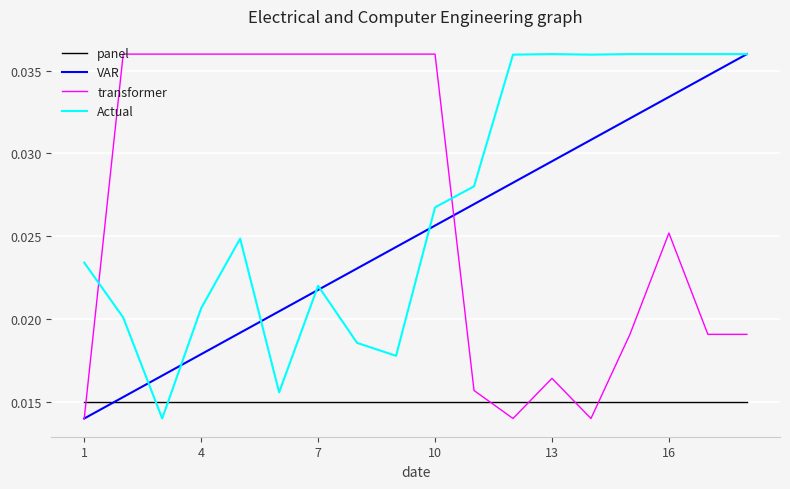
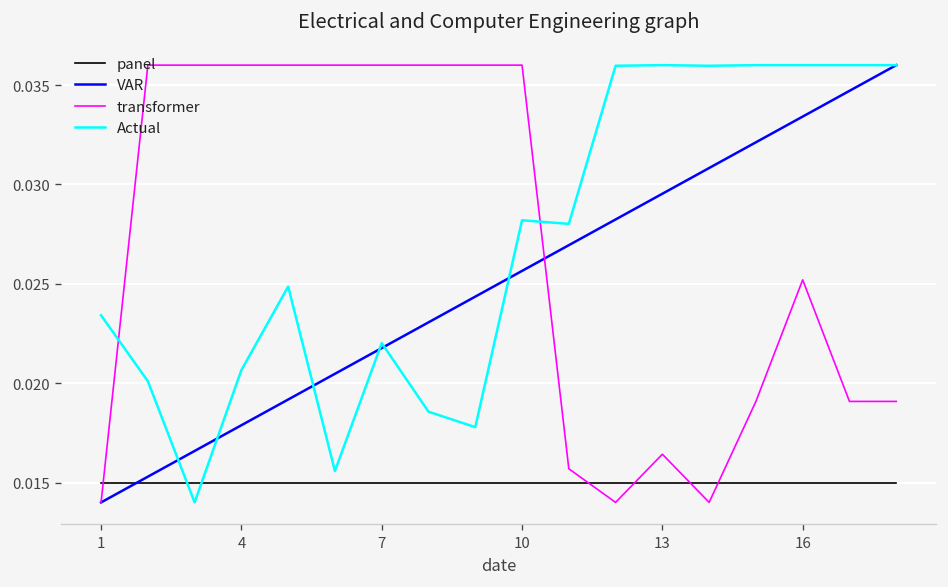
  {
    "panel": {
      "1": 0.0150,
      "4": 0.0150,
      "7": 0.0150,
      "10": 0.0150,
      "13": 0.0150,
      "16": 0.0150
    },
    "VAR": {
      "4": 0.0179,
      "7": 0.0218,
      "10": 0.0256,
      "13": 0.0295,
      "16": 0.0334
    },
    "transformer": {
      "4": 0.0360,
      "7": 0.0360,
      "10": 0.0360,
      "13": 0.0164,
      "16": 0.0252
    },
    "Actual": {
      "1": 0.0234,
      "4": 0.0207,
      "7": 0.0220,
-     "10": 0.0267,
+     "10": 0.0282,
      "13": 0.0360,
      "16": 0.0360
    }
  }
